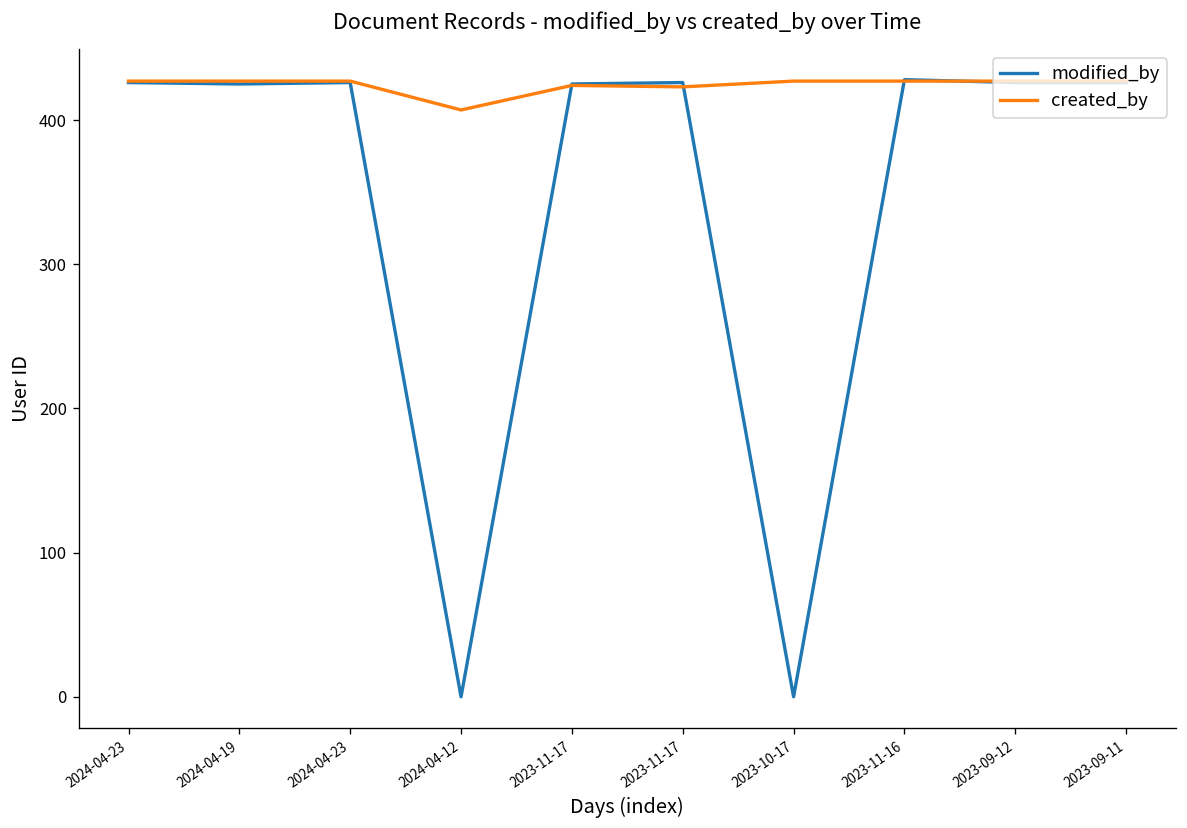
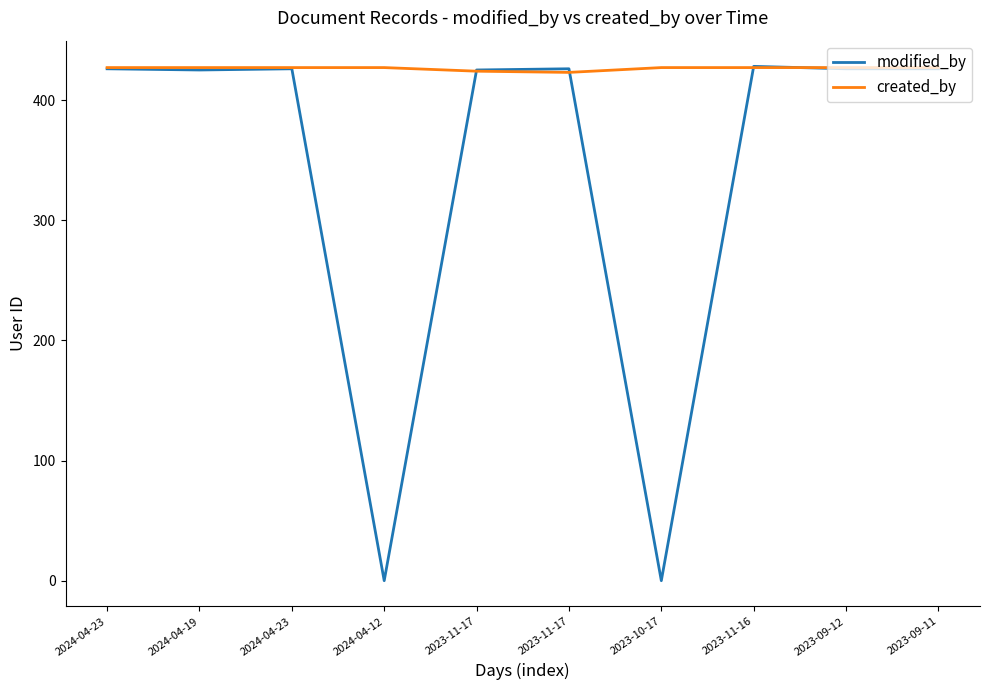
  {
    "modified_by": {
      "2024-04-12": 0,
      "2023-10-17": 0
    },
    "created_by": {
-     "2024-04-12": 407,
+     "2024-04-12": 427,
      "2023-10-17": 427
    }
  }
